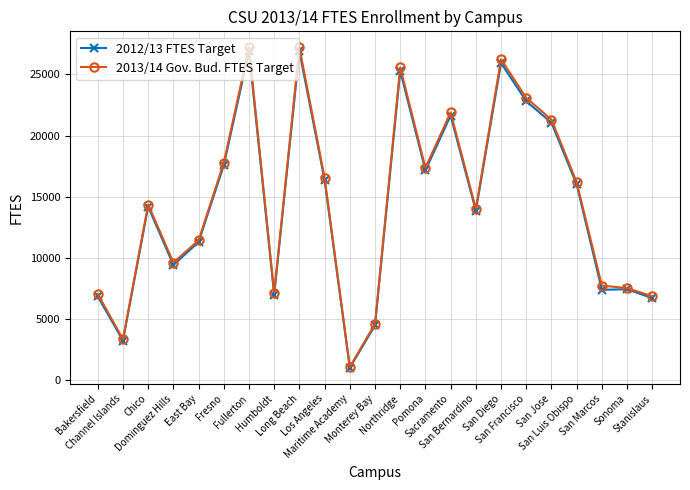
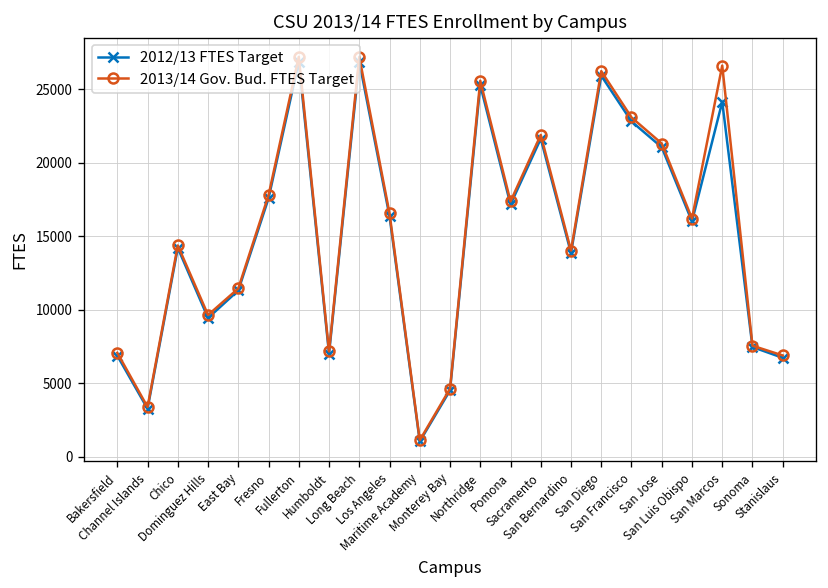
  {
    "2012/13 FTES Target": {
      "Fresno": 17600,
      "Long Beach": 26900,
      "Northridge": 25300,
      "Sacramento": 21600,
      "San Diego": 25900,
      "San Francisco": 22800,
      "San Jose": 21000,
-     "San Marcos": 7400
+     "San Marcos": 24100
    },
    "2013/14 Gov. Bud. FTES Target": {
      "Fresno": 17800,
      "Long Beach": 27200,
      "Northridge": 25600,
      "Sacramento": 21900,
      "San Diego": 26200,
      "San Francisco": 23100,
      "San Jose": 21300,
-     "San Marcos": 7700
+     "San Marcos": 26600
    }
  }
